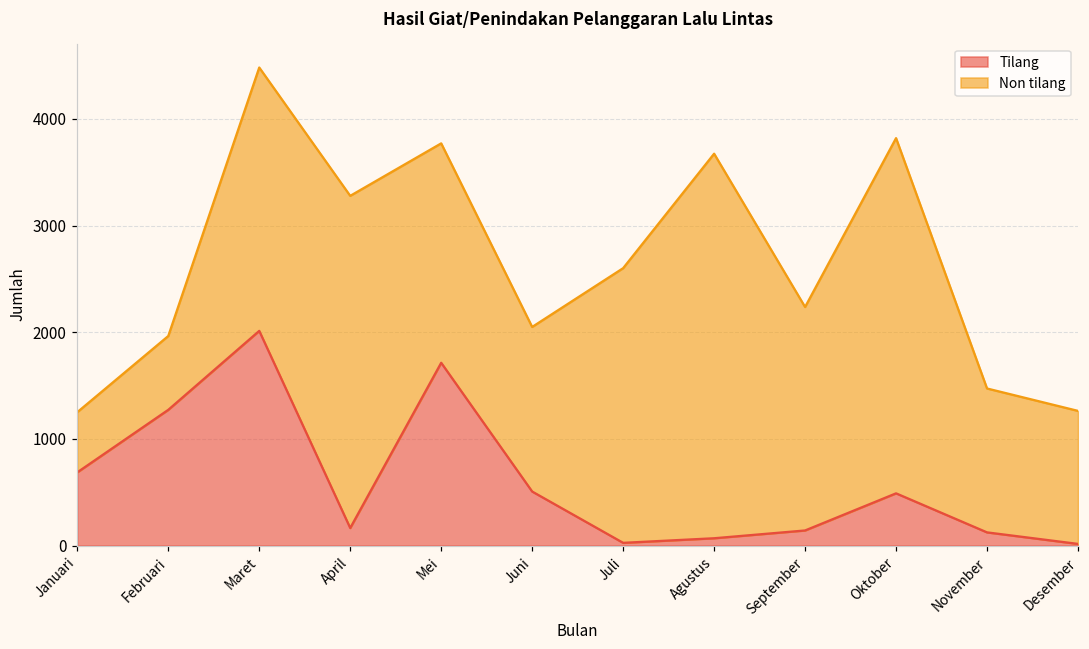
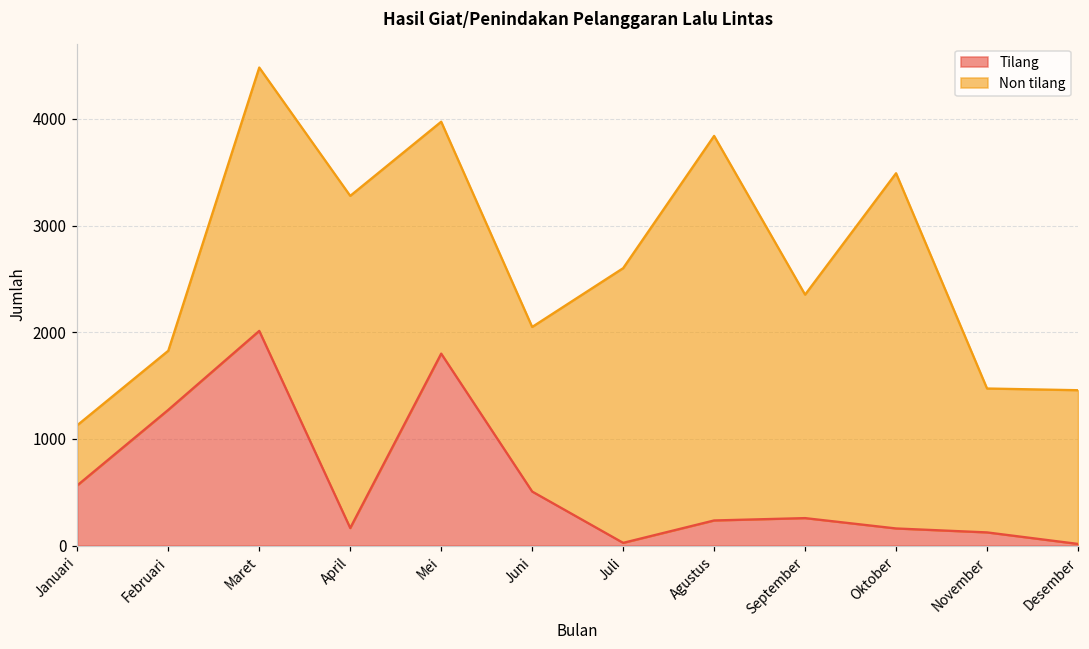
  {
    "Tilang": {
-     "Januari": 700,
+     "Januari": 600,
      "Februari": 1300,
      "Maret": 2000,
      "April": 200,
-     "Mei": 1700,
+     "Mei": 1800,
      "Juni": 500,
      "Juli": 0,
-     "Agustus": 100,
-     "September": 100,
-     "Oktober": 500,
+     "Agustus": 200,
+     "September": 300,
+     "Oktober": 200,
      "November": 100,
      "Desember": 0
    },
    "Non tilang": {
      "Januari": 600,
-     "Februari": 700,
+     "Februari": 600,
      "Maret": 2500,
      "April": 3100,
-     "Mei": 2100,
+     "Mei": 2200,
      "Juni": 1500,
      "Juli": 2600,
      "Agustus": 3600,
      "September": 2100,
      "Oktober": 3300,
      "November": 1300,
-     "Desember": 1200
+     "Desember": 1400
    }
  }
